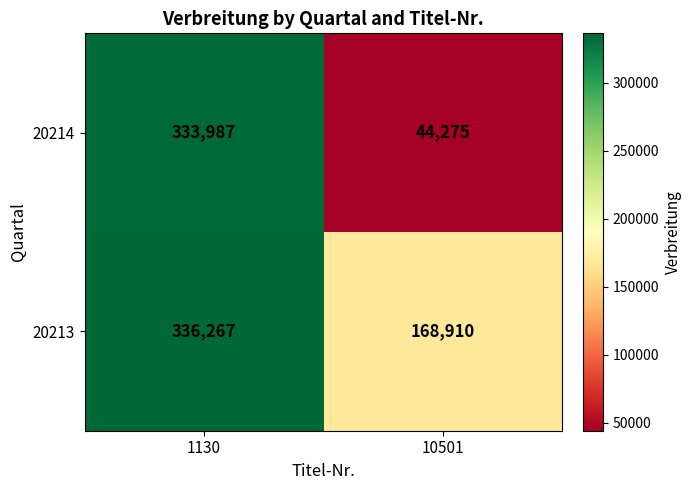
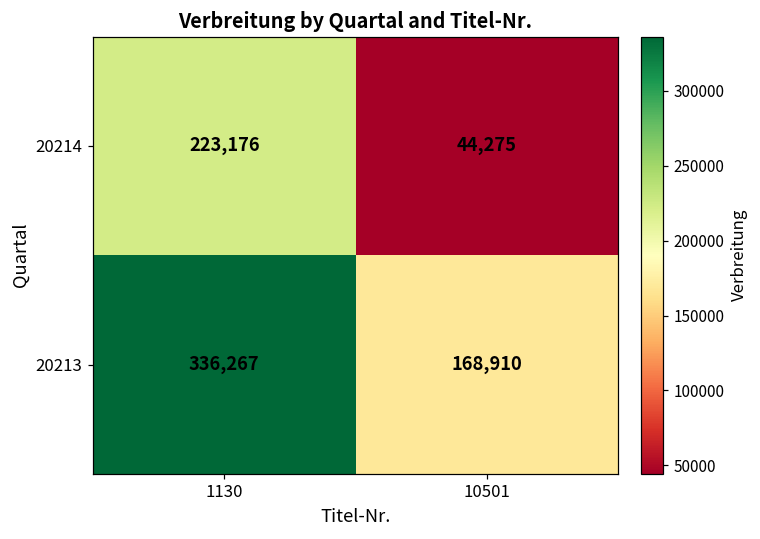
  {
    "20214": {
-     "1130": "333,987",
+     "1130": "223,176",
      "10501": "44,275"
    },
    "20213": {
      "1130": "336,267",
      "10501": "168,910"
    }
  }
